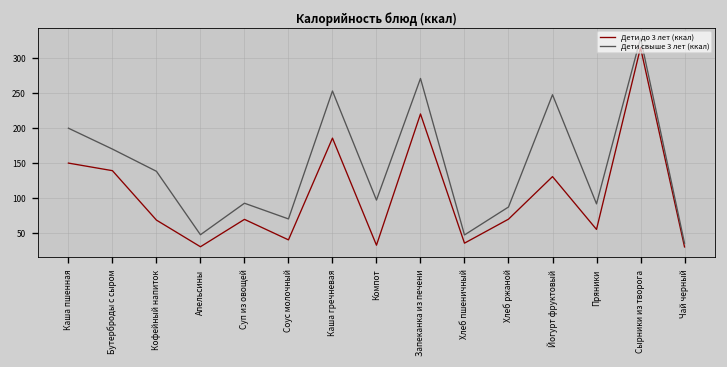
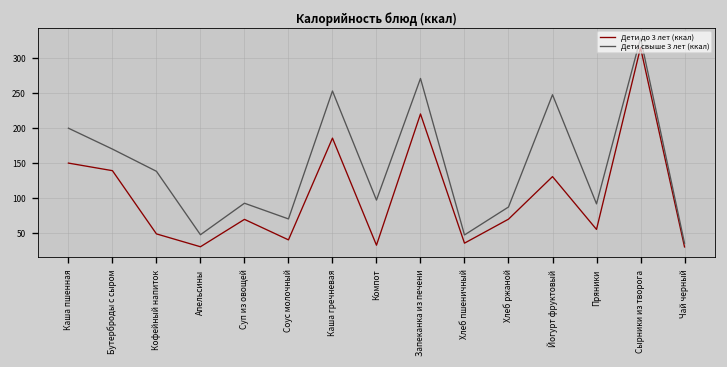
  {
    "Дети до 3 лет (ккал)": {
      "Каша пшенная": 150,
      "Бутерброды с сыром": 140,
-     "Кофейный напиток": 70,
+     "Кофейный напиток": 50,
      "Апельсины": 30,
      "Суп из овощей": 70,
      "Соус молочный": 40,
      "Каша гречневая": 190,
      "Компот": 30,
      "Запеканка из печени": 220,
      "Хлеб пшеничный": 40,
      "Хлеб ржаной": 70,
      "Йогурт фруктовый": 130,
      "Пряники": 50,
      "Чай черный": 30
    },
    "Дети свыше 3 лет (ккал)": {
      "Каша пшенная": 200,
      "Бутерброды с сыром": 170,
      "Кофейный напиток": 140,
      "Апельсины": 50,
      "Суп из овощей": 90,
      "Соус молочный": 70,
      "Каша гречневая": 250,
      "Компот": 100,
      "Запеканка из печени": 270,
      "Хлеб пшеничный": 50,
      "Хлеб ржаной": 90,
      "Йогурт фруктовый": 250,
      "Пряники": 90,
      "Чай черный": 40
    }
  }
